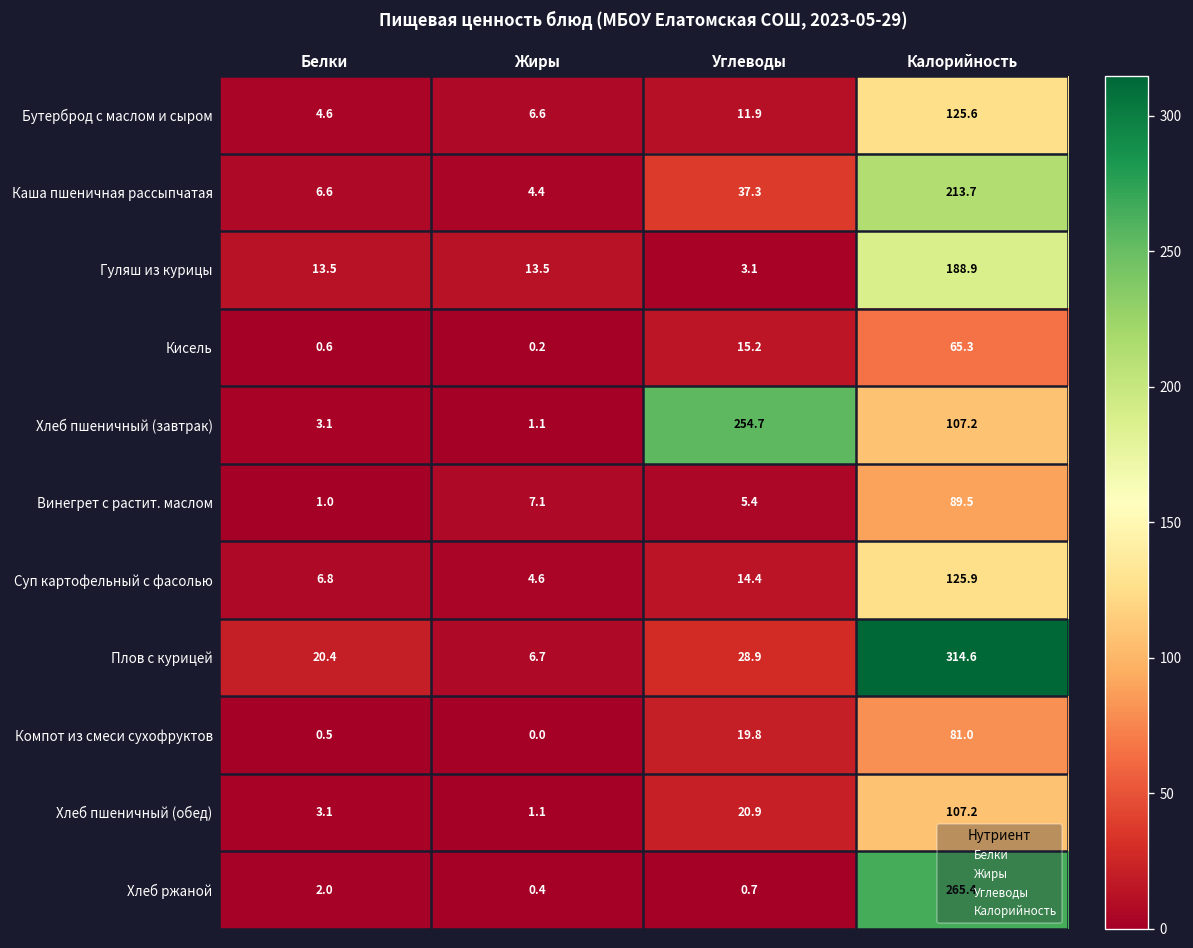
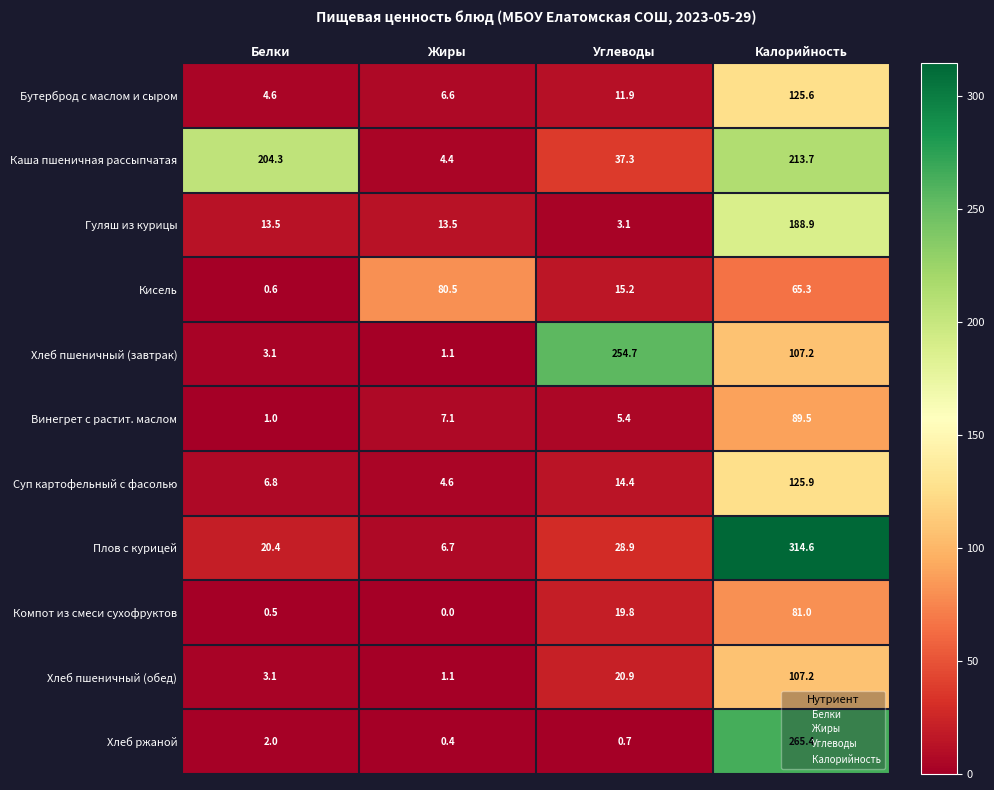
  {
    "Бутерброд с маслом и сыром": {
      "Белки": 4.6,
      "Жиры": 6.6,
      "Углеводы": 11.9,
      "Калорийность": 125.6
    },
    "Каша пшеничная рассыпчатая": {
-     "Белки": 6.6,
+     "Белки": 204.3,
      "Жиры": 4.4,
      "Углеводы": 37.3,
      "Калорийность": 213.7
    },
    "Гуляш из курицы": {
      "Белки": 13.5,
      "Жиры": 13.5,
      "Углеводы": 3.1,
      "Калорийность": 188.9
    },
    "Кисель": {
      "Белки": 0.6,
-     "Жиры": 0.2,
+     "Жиры": 80.5,
      "Углеводы": 15.2,
      "Калорийность": 65.3
    },
    "Хлеб пшеничный (завтрак)": {
      "Белки": 3.1,
      "Жиры": 1.1,
      "Углеводы": 254.7,
      "Калорийность": 107.2
    },
    "Винегрет с растит. маслом": {
      "Белки": 1.0,
      "Жиры": 7.1,
      "Углеводы": 5.4,
      "Калорийность": 89.5
    },
    "Суп картофельный с фасолью": {
      "Белки": 6.8,
      "Жиры": 4.6,
      "Углеводы": 14.4,
      "Калорийность": 125.9
    },
    "Плов с курицей": {
      "Белки": 20.4,
      "Жиры": 6.7,
      "Углеводы": 28.9,
      "Калорийность": 314.6
    },
    "Компот из смеси сухофруктов": {
      "Белки": 0.5,
      "Жиры": 0.0,
      "Углеводы": 19.8,
      "Калорийность": 81.0
    },
    "Хлеб пшеничный (обед)": {
      "Белки": 3.1,
      "Жиры": 1.1,
      "Углеводы": 20.9,
      "Калорийность": 107.2
    },
    "Хлеб ржаной": {
      "Белки": 2.0,
      "Жиры": 0.4,
      "Углеводы": 0.7
    }
  }
